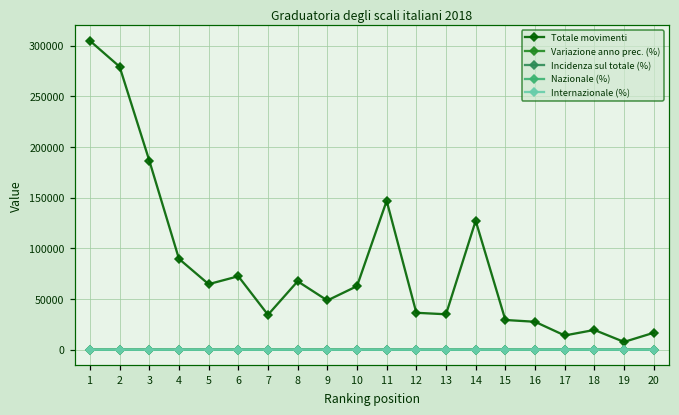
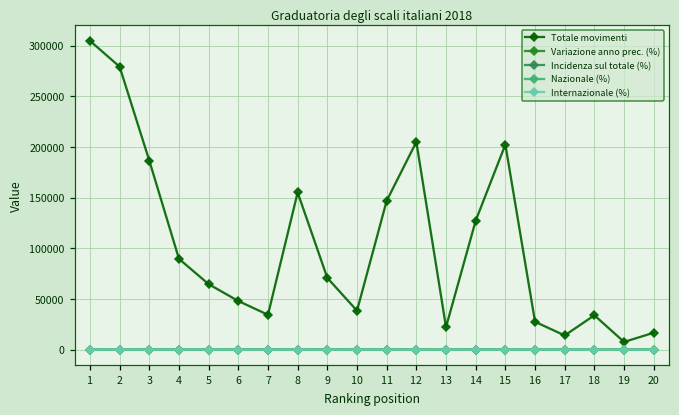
  {
    "Totale movimenti": {
      "1": 300000,
      "2": 280000,
      "3": 190000,
      "4": 90000,
      "5": 60000,
-     "6": 70000,
+     "6": 50000,
      "7": 30000,
-     "8": 70000,
-     "9": 50000,
-     "10": 60000,
+     "8": 160000,
+     "9": 70000,
+     "10": 40000,
      "11": 150000,
-     "12": 40000,
-     "13": 40000,
+     "12": 210000,
+     "13": 20000,
      "14": 130000,
-     "15": 30000,
+     "15": 200000,
      "16": 30000,
      "17": 10000,
-     "18": 20000,
+     "18": 30000,
      "19": 10000,
      "20": 20000
    },
    "Internazionale (%)": {
      "1": 0,
      "2": 0,
      "3": 0,
      "4": 0,
      "5": 0,
      "6": 0,
      "7": 0,
      "8": 0,
      "9": 0,
      "10": 0,
      "11": 0,
      "12": 0,
      "13": 0,
      "14": 0,
      "15": 0,
      "16": 0,
      "17": 0,
      "18": 0,
      "19": 0,
      "20": 0
    }
  }
